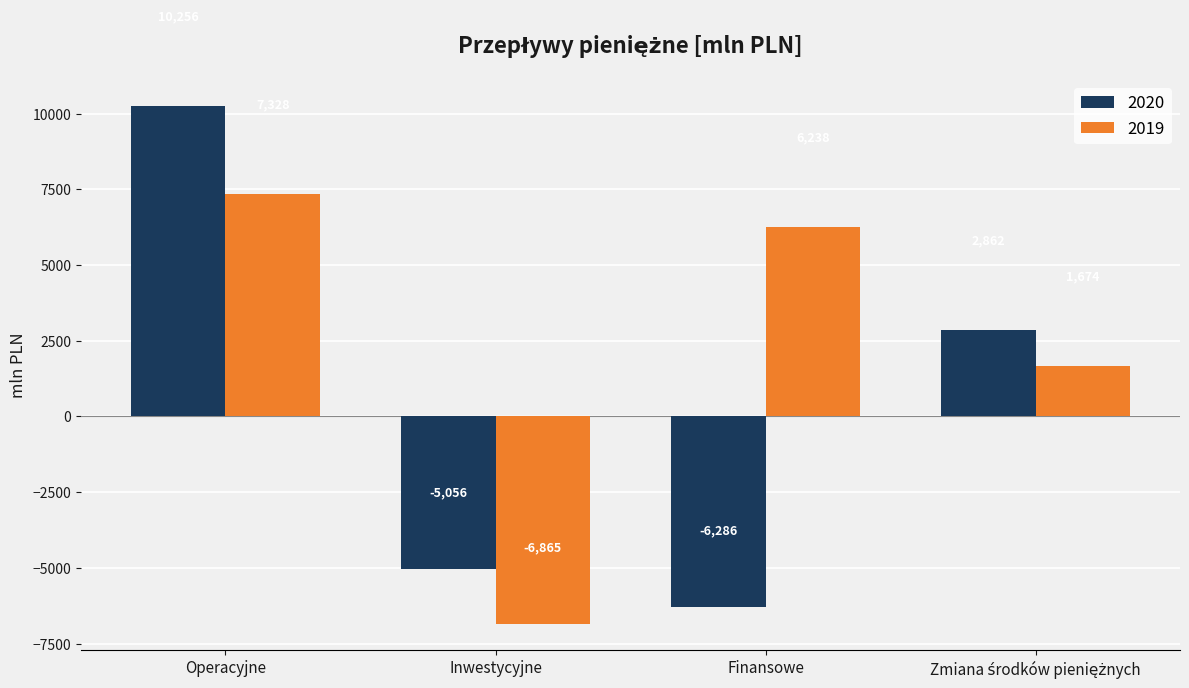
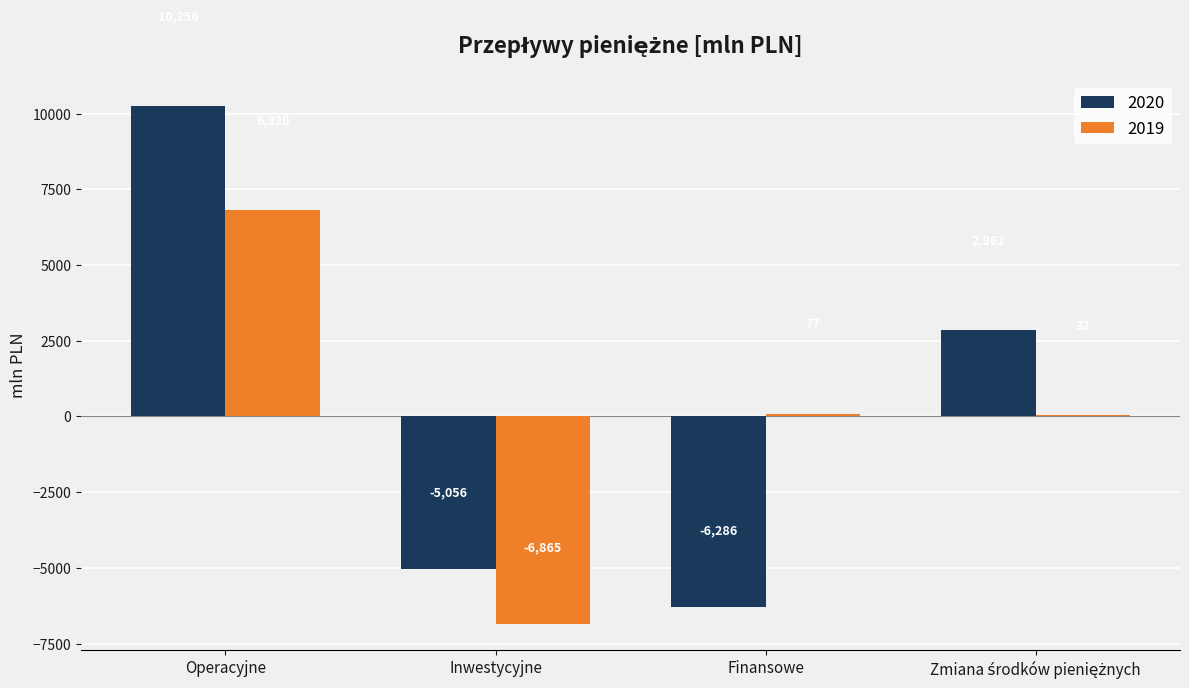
  {
    "2020": {
      "Inwestycyjne": "-5,056",
      "Finansowe": "-6,286"
    },
    "2019": {
-     "Operacyjne": "7300",
-     "Finansowe": "6200",
-     "Zmiana środków pieniężnych": "1700"
+     "Operacyjne": "6800",
+     "Finansowe": "100",
+     "Zmiana środków pieniężnych": "0"
    }
  }
